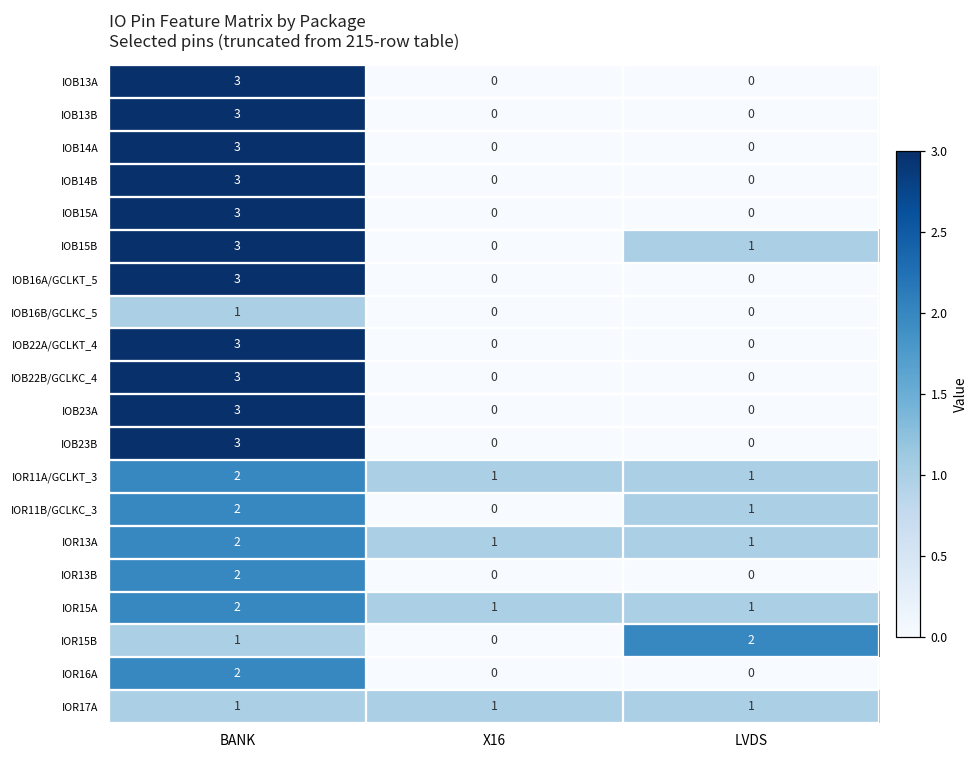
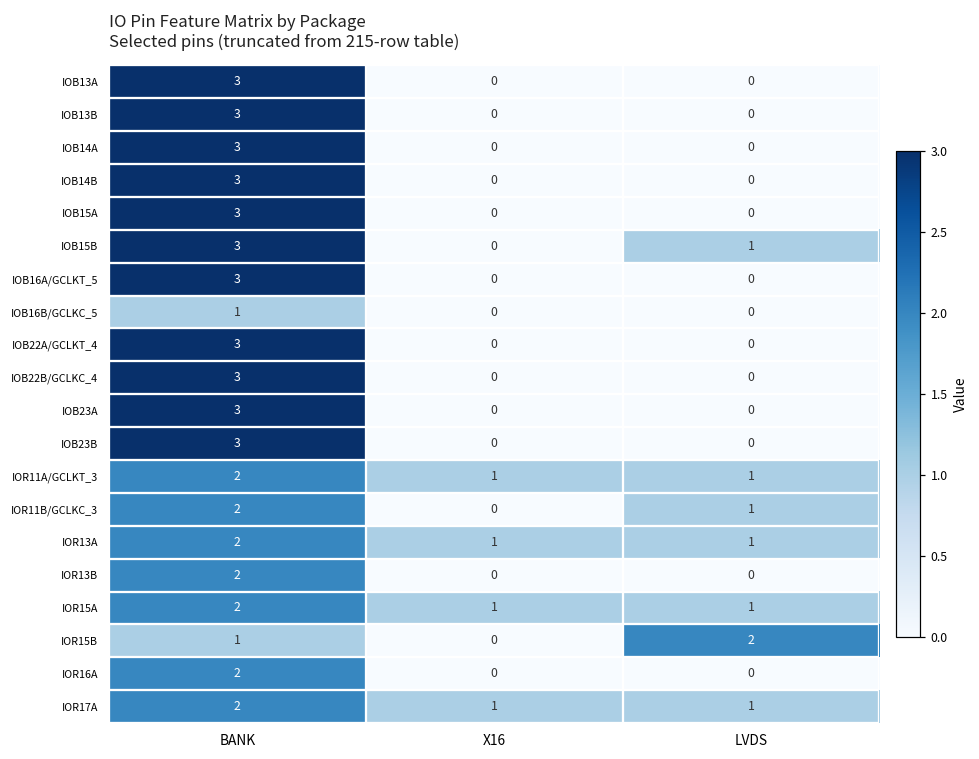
  {
    "IOB13A": {
      "BANK": 3,
      "X16": 0,
      "LVDS": 0
    },
    "IOB13B": {
      "BANK": 3,
      "X16": 0,
      "LVDS": 0
    },
    "IOB14A": {
      "BANK": 3,
      "X16": 0,
      "LVDS": 0
    },
    "IOB14B": {
      "BANK": 3,
      "X16": 0,
      "LVDS": 0
    },
    "IOB15A": {
      "BANK": 3,
      "X16": 0,
      "LVDS": 0
    },
    "IOB15B": {
      "BANK": 3,
      "X16": 0,
      "LVDS": 1
    },
    "IOB16A/GCLKT_5": {
      "BANK": 3,
      "X16": 0,
      "LVDS": 0
    },
    "IOB16B/GCLKC_5": {
      "BANK": 1,
      "X16": 0,
      "LVDS": 0
    },
    "IOB22A/GCLKT_4": {
      "BANK": 3,
      "X16": 0,
      "LVDS": 0
    },
    "IOB22B/GCLKC_4": {
      "BANK": 3,
      "X16": 0,
      "LVDS": 0
    },
    "IOB23A": {
      "BANK": 3,
      "X16": 0,
      "LVDS": 0
    },
    "IOB23B": {
      "BANK": 3,
      "X16": 0,
      "LVDS": 0
    },
    "IOR11A/GCLKT_3": {
      "BANK": 2,
      "X16": 1,
      "LVDS": 1
    },
    "IOR11B/GCLKC_3": {
      "BANK": 2,
      "X16": 0,
      "LVDS": 1
    },
    "IOR13A": {
      "BANK": 2,
      "X16": 1,
      "LVDS": 1
    },
    "IOR13B": {
      "BANK": 2,
      "X16": 0,
      "LVDS": 0
    },
    "IOR15A": {
      "BANK": 2,
      "X16": 1,
      "LVDS": 1
    },
    "IOR15B": {
      "BANK": 1,
      "X16": 0,
      "LVDS": 2
    },
    "IOR16A": {
      "BANK": 2,
      "X16": 0,
      "LVDS": 0
    },
    "IOR17A": {
-     "BANK": 1,
+     "BANK": 2,
      "X16": 1,
      "LVDS": 1
    }
  }
